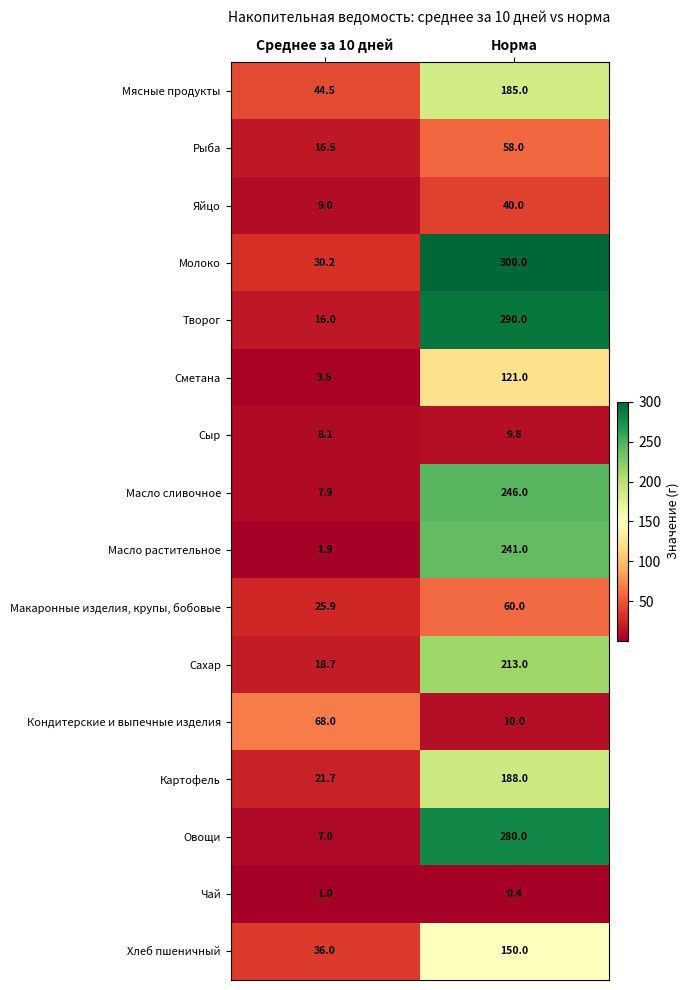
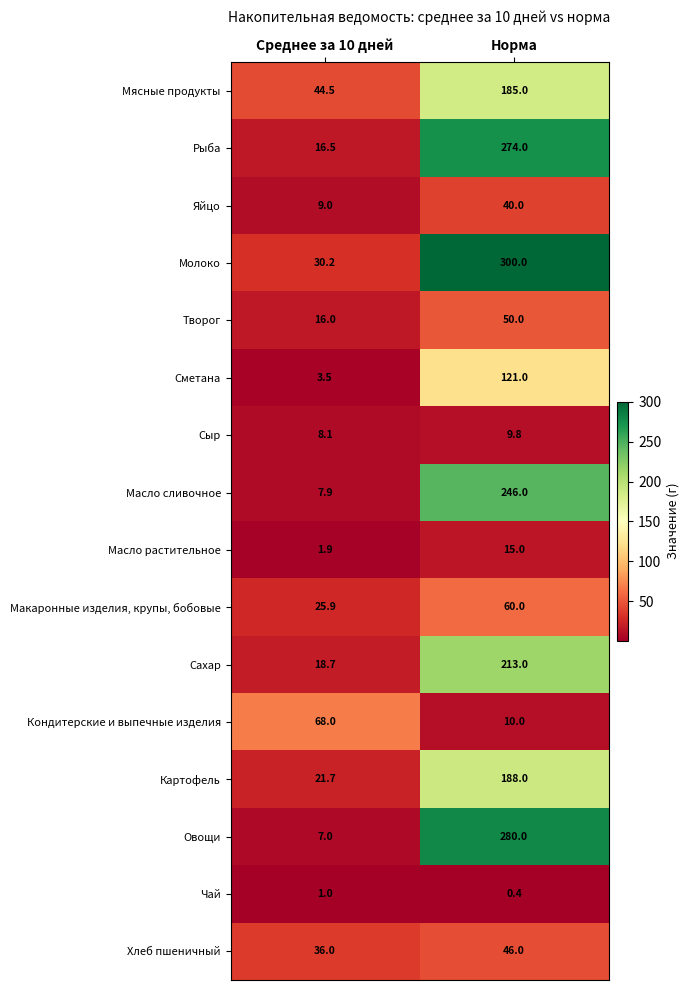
  {
    "Мясные продукты": {
      "Среднее за 10 дней": 44.5,
      "Норма": 185.0
    },
    "Рыба": {
      "Среднее за 10 дней": 16.5,
-     "Норма": 58.0
+     "Норма": 274.0
    },
    "Яйцо": {
      "Среднее за 10 дней": 9.0,
      "Норма": 40.0
    },
    "Молоко": {
      "Среднее за 10 дней": 30.2,
      "Норма": 300.0
    },
    "Творог": {
      "Среднее за 10 дней": 16.0,
-     "Норма": 290.0
+     "Норма": 50.0
    },
    "Сметана": {
      "Среднее за 10 дней": 3.5,
      "Норма": 121.0
    },
    "Сыр": {
      "Среднее за 10 дней": 8.1,
      "Норма": 9.8
    },
    "Масло сливочное": {
      "Среднее за 10 дней": 7.9,
      "Норма": 246.0
    },
    "Масло растительное": {
      "Среднее за 10 дней": 1.9,
-     "Норма": 241.0
+     "Норма": 15.0
    },
    "Макаронные изделия, крупы, бобовые": {
      "Среднее за 10 дней": 25.9,
      "Норма": 60.0
    },
    "Сахар": {
      "Среднее за 10 дней": 18.7,
      "Норма": 213.0
    },
    "Кондитерские и выпечные изделия": {
      "Среднее за 10 дней": 68.0,
      "Норма": 10.0
    },
    "Картофель": {
      "Среднее за 10 дней": 21.7,
      "Норма": 188.0
    },
    "Овощи": {
      "Среднее за 10 дней": 7.0,
      "Норма": 280.0
    },
    "Чай": {
      "Среднее за 10 дней": 1.0,
      "Норма": 0.4
    },
    "Хлеб пшеничный": {
      "Среднее за 10 дней": 36.0,
-     "Норма": 150.0
+     "Норма": 46.0
    }
  }
